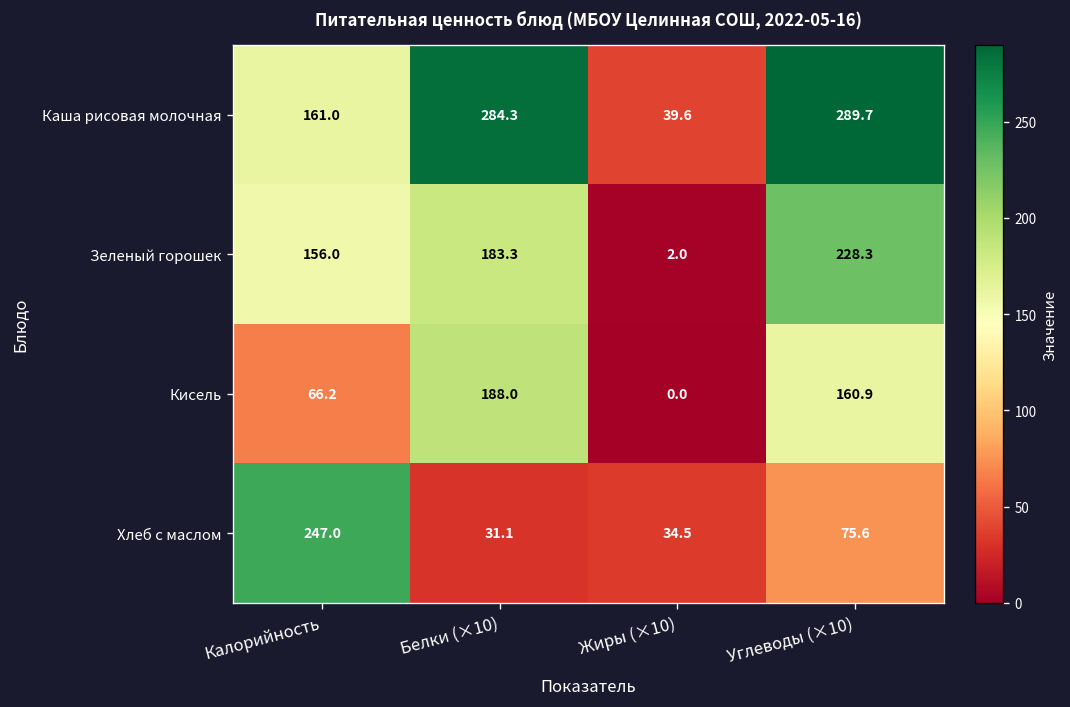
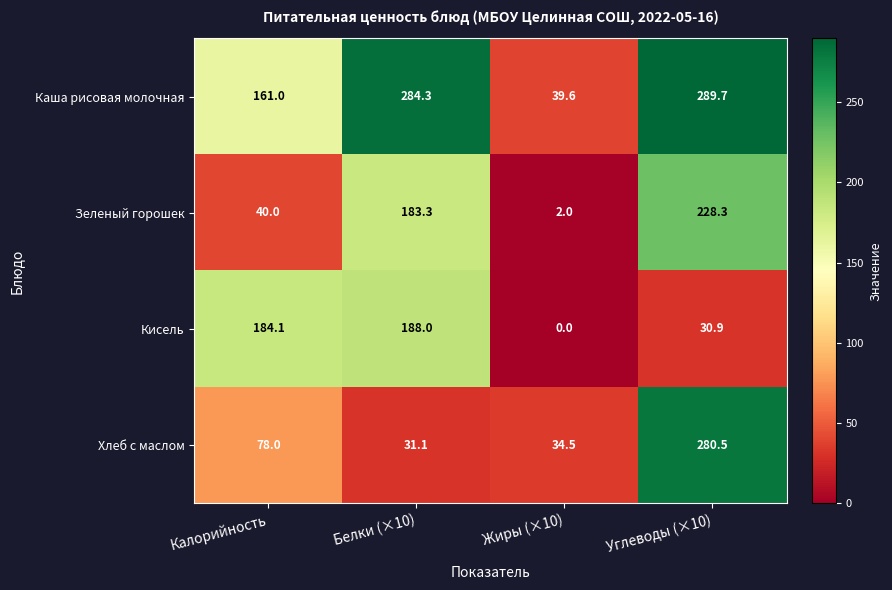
  {
    "Каша рисовая молочная": {
      "Калорийность": 161.0,
      "Белки (×10)": 284.3,
      "Жиры (×10)": 39.6,
      "Углеводы (×10)": 289.7
    },
    "Зеленый горошек": {
-     "Калорийность": 156.0,
+     "Калорийность": 40.0,
      "Белки (×10)": 183.3,
      "Жиры (×10)": 2.0,
      "Углеводы (×10)": 228.3
    },
    "Кисель": {
-     "Калорийность": 66.2,
+     "Калорийность": 184.1,
      "Белки (×10)": 188.0,
      "Жиры (×10)": 0.0,
-     "Углеводы (×10)": 160.9
+     "Углеводы (×10)": 30.9
    },
    "Хлеб с маслом": {
-     "Калорийность": 247.0,
+     "Калорийность": 78.0,
      "Белки (×10)": 31.1,
      "Жиры (×10)": 34.5,
-     "Углеводы (×10)": 75.6
+     "Углеводы (×10)": 280.5
    }
  }
